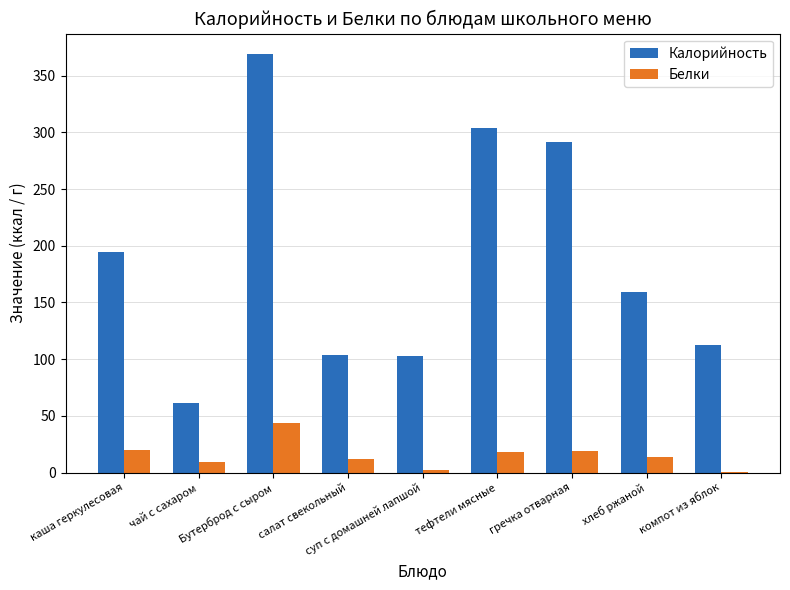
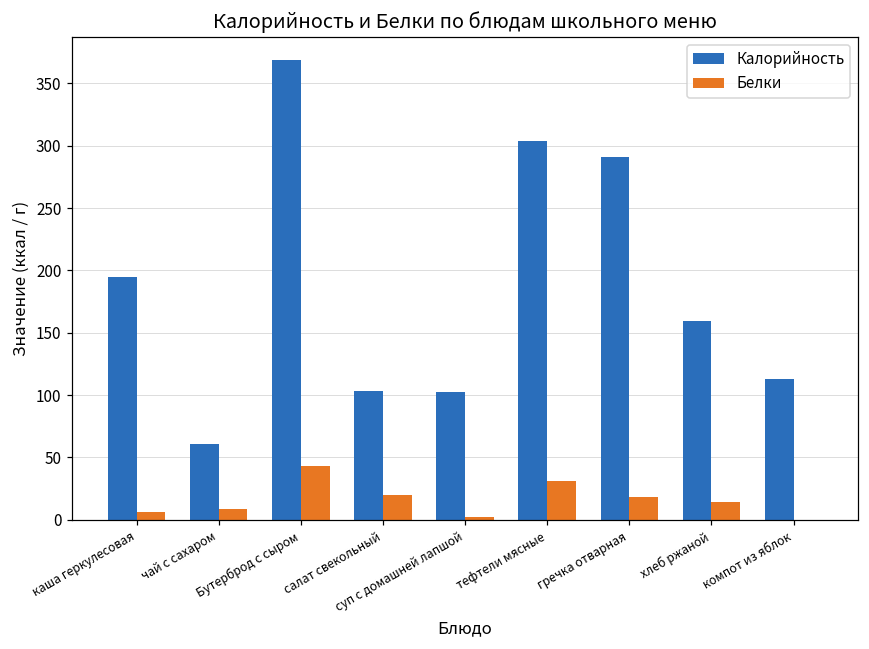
  {
    "Калорийность": {
      "каша геркулесовая": 194,
      "чай с сахаром": 61,
      "Бутерброд с сыром": 369,
      "салат свекольный": 104,
      "суп с домашней лапшой": 103,
      "тефтели мясные": 304,
      "гречка отварная": 291,
      "хлеб ржаной": 159,
      "компот из яблок": 113
    },
    "Белки": {
-     "каша геркулесовая": 20,
+     "каша геркулесовая": 6,
      "чай с сахаром": 9,
      "Бутерброд с сыром": 43,
-     "салат свекольный": 12,
-     "тефтели мясные": 18,
+     "салат свекольный": 20,
+     "тефтели мясные": 31,
      "гречка отварная": 19,
      "хлеб ржаной": 14
    }
  }
